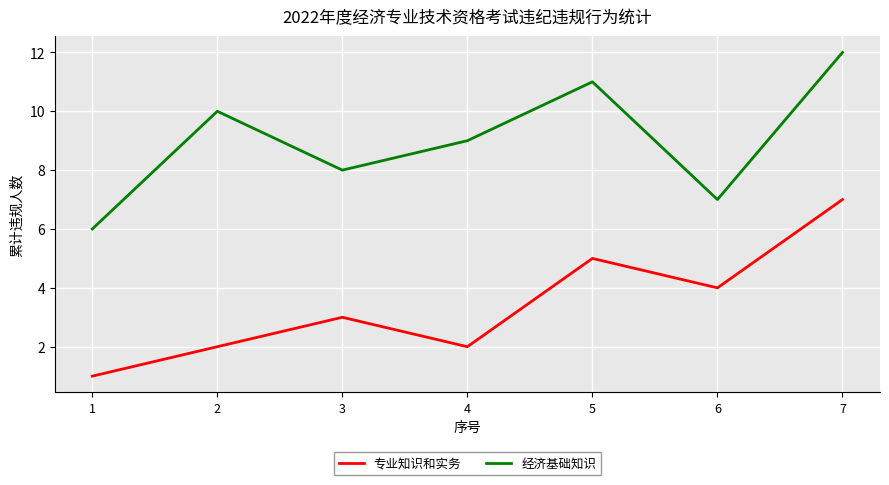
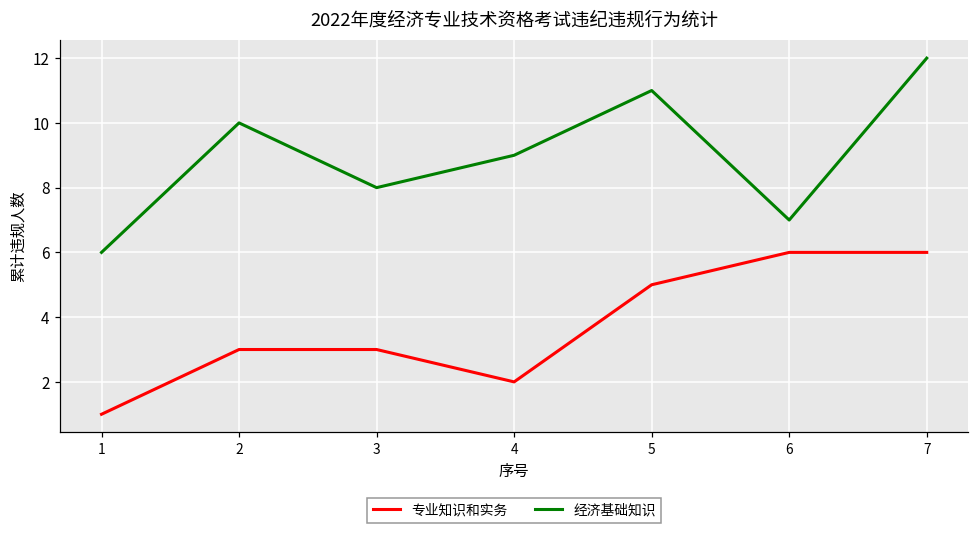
  {
    "专业知识和实务": {
      "1": 1,
-     "2": 2,
+     "2": 3,
      "3": 3,
      "4": 2,
      "5": 5,
-     "6": 4,
-     "7": 7
+     "6": 6,
+     "7": 6
    },
    "经济基础知识": {
      "1": 6,
      "2": 10,
      "3": 8,
      "4": 9,
      "5": 11,
      "6": 7,
      "7": 12
    }
  }
